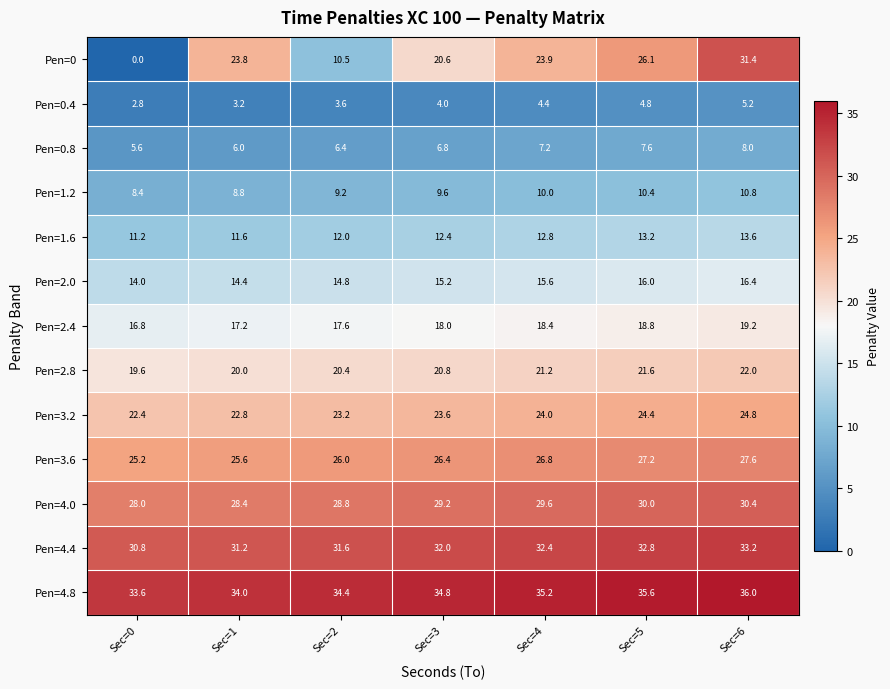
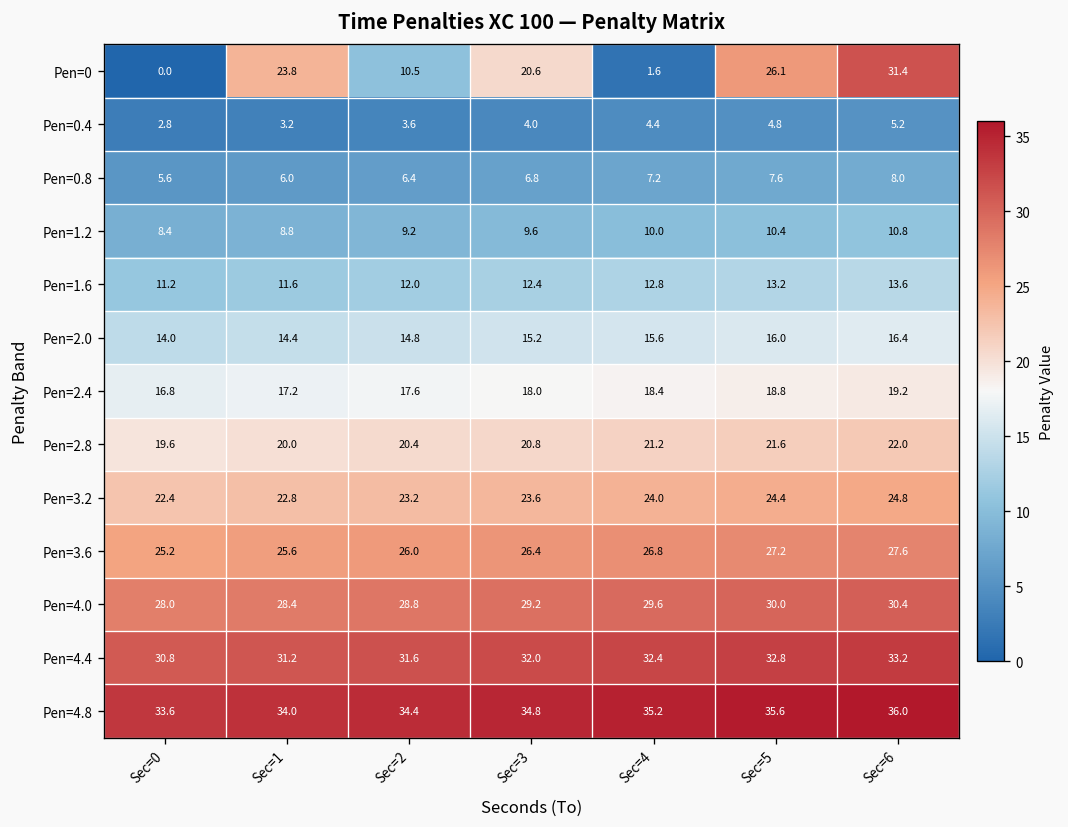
  {
    "Pen=0": {
      "Sec=0": 0.0,
      "Sec=1": 23.8,
      "Sec=2": 10.5,
      "Sec=3": 20.6,
-     "Sec=4": 23.9,
+     "Sec=4": 1.6,
      "Sec=5": 26.1,
      "Sec=6": 31.4
    },
    "Pen=0.4": {
      "Sec=0": 2.8,
      "Sec=1": 3.2,
      "Sec=2": 3.6,
      "Sec=3": 4.0,
      "Sec=4": 4.4,
      "Sec=5": 4.8,
      "Sec=6": 5.2
    },
    "Pen=0.8": {
      "Sec=0": 5.6,
      "Sec=1": 6.0,
      "Sec=2": 6.4,
      "Sec=3": 6.8,
      "Sec=4": 7.2,
      "Sec=5": 7.6,
      "Sec=6": 8.0
    },
    "Pen=1.2": {
      "Sec=0": 8.4,
      "Sec=1": 8.8,
      "Sec=2": 9.2,
      "Sec=3": 9.6,
      "Sec=4": 10.0,
      "Sec=5": 10.4,
      "Sec=6": 10.8
    },
    "Pen=1.6": {
      "Sec=0": 11.2,
      "Sec=1": 11.6,
      "Sec=2": 12.0,
      "Sec=3": 12.4,
      "Sec=4": 12.8,
      "Sec=5": 13.2,
      "Sec=6": 13.6
    },
    "Pen=2.0": {
      "Sec=0": 14.0,
      "Sec=1": 14.4,
      "Sec=2": 14.8,
      "Sec=3": 15.2,
      "Sec=4": 15.6,
      "Sec=5": 16.0,
      "Sec=6": 16.4
    },
    "Pen=2.4": {
      "Sec=0": 16.8,
      "Sec=1": 17.2,
      "Sec=2": 17.6,
      "Sec=3": 18.0,
      "Sec=4": 18.4,
      "Sec=5": 18.8,
      "Sec=6": 19.2
    },
    "Pen=2.8": {
      "Sec=0": 19.6,
      "Sec=1": 20.0,
      "Sec=2": 20.4,
      "Sec=3": 20.8,
      "Sec=4": 21.2,
      "Sec=5": 21.6,
      "Sec=6": 22.0
    },
    "Pen=3.2": {
      "Sec=0": 22.4,
      "Sec=1": 22.8,
      "Sec=2": 23.2,
      "Sec=3": 23.6,
      "Sec=4": 24.0,
      "Sec=5": 24.4,
      "Sec=6": 24.8
    },
    "Pen=3.6": {
      "Sec=0": 25.2,
      "Sec=1": 25.6,
      "Sec=2": 26.0,
      "Sec=3": 26.4,
      "Sec=4": 26.8,
      "Sec=5": 27.2,
      "Sec=6": 27.6
    },
    "Pen=4.0": {
      "Sec=0": 28.0,
      "Sec=1": 28.4,
      "Sec=2": 28.8,
      "Sec=3": 29.2,
      "Sec=4": 29.6,
      "Sec=5": 30.0,
      "Sec=6": 30.4
    },
    "Pen=4.4": {
      "Sec=0": 30.8,
      "Sec=1": 31.2,
      "Sec=2": 31.6,
      "Sec=3": 32.0,
      "Sec=4": 32.4,
      "Sec=5": 32.8,
      "Sec=6": 33.2
    },
    "Pen=4.8": {
      "Sec=0": 33.6,
      "Sec=1": 34.0,
      "Sec=2": 34.4,
      "Sec=3": 34.8,
      "Sec=4": 35.2,
      "Sec=5": 35.6,
      "Sec=6": 36.0
    }
  }
